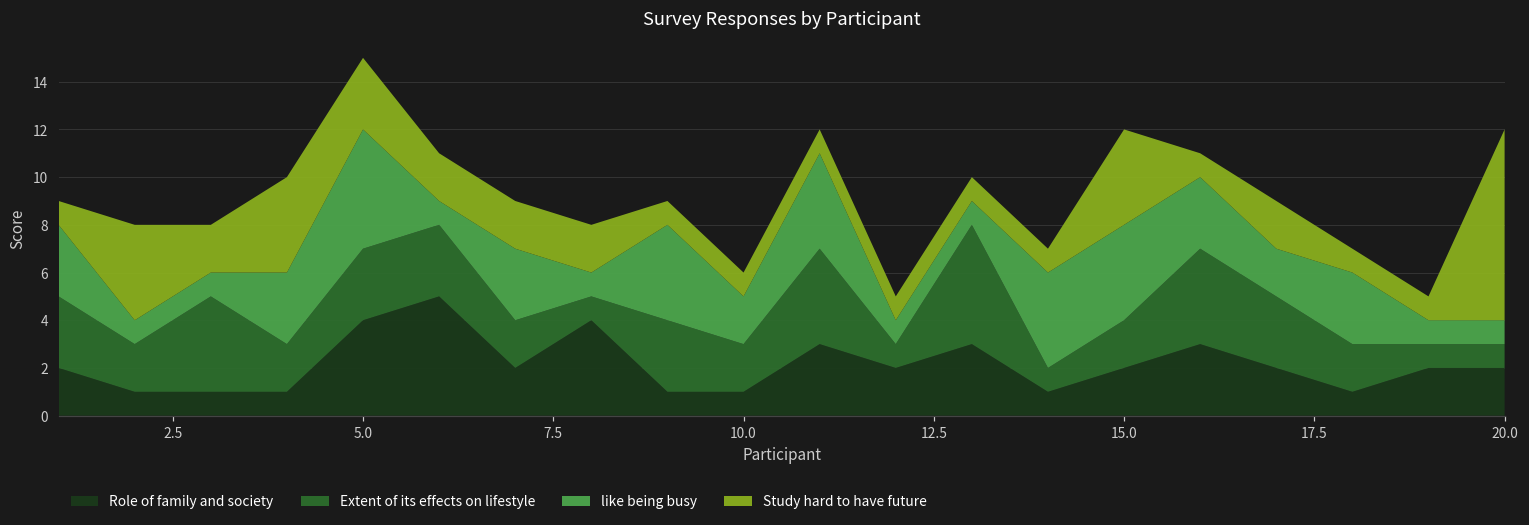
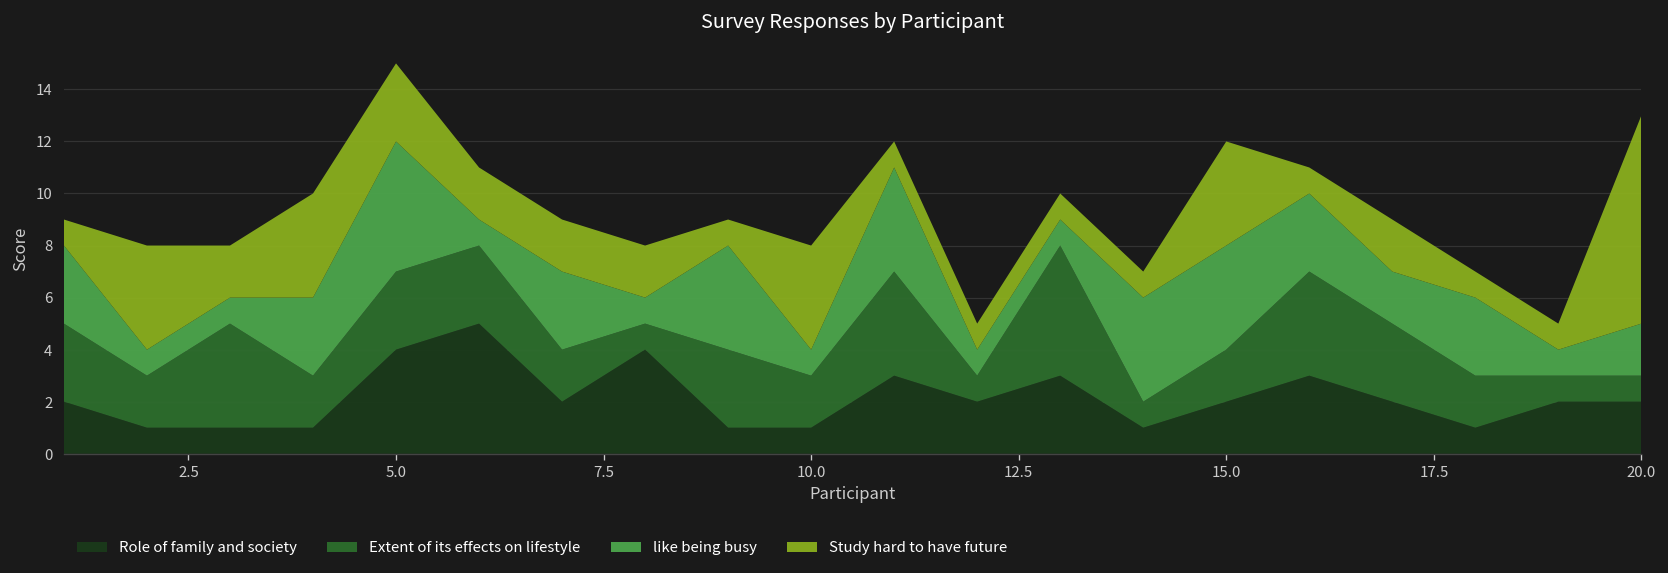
  {
    "like being busy": {
-     "10.0": 2,
-     "20.0": 1
+     "10.0": 1,
+     "20.0": 2
    },
    "Study hard to have future": {
-     "10.0": 1
+     "10.0": 4
    }
  }
